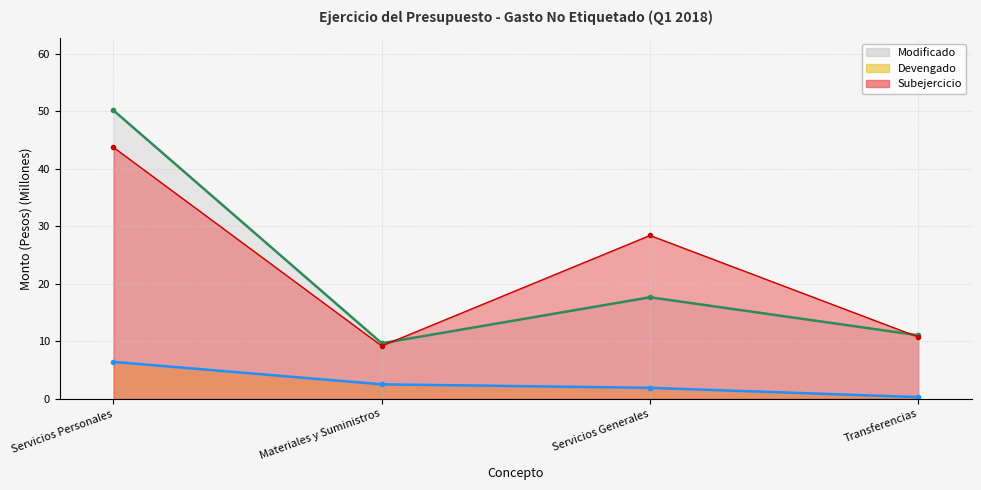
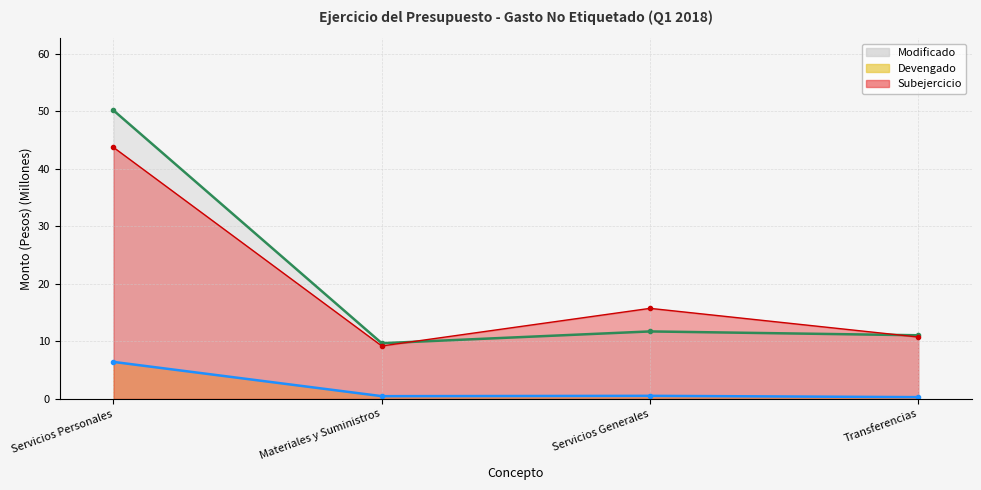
  {
    "Modificado": {
      "Servicios Personales": 50,
      "Materiales y Suministros": 10,
-     "Servicios Generales": 18
+     "Servicios Generales": 12
    },
    "Devengado": {
      "Servicios Personales": 6,
-     "Materiales y Suministros": 3,
-     "Servicios Generales": 2,
+     "Materiales y Suministros": 0,
+     "Servicios Generales": 1,
      "Transferencias": 0
    },
    "Subejercicio": {
      "Servicios Personales": 44,
      "Materiales y Suministros": 9,
-     "Servicios Generales": 28
+     "Servicios Generales": 16
    }
  }
